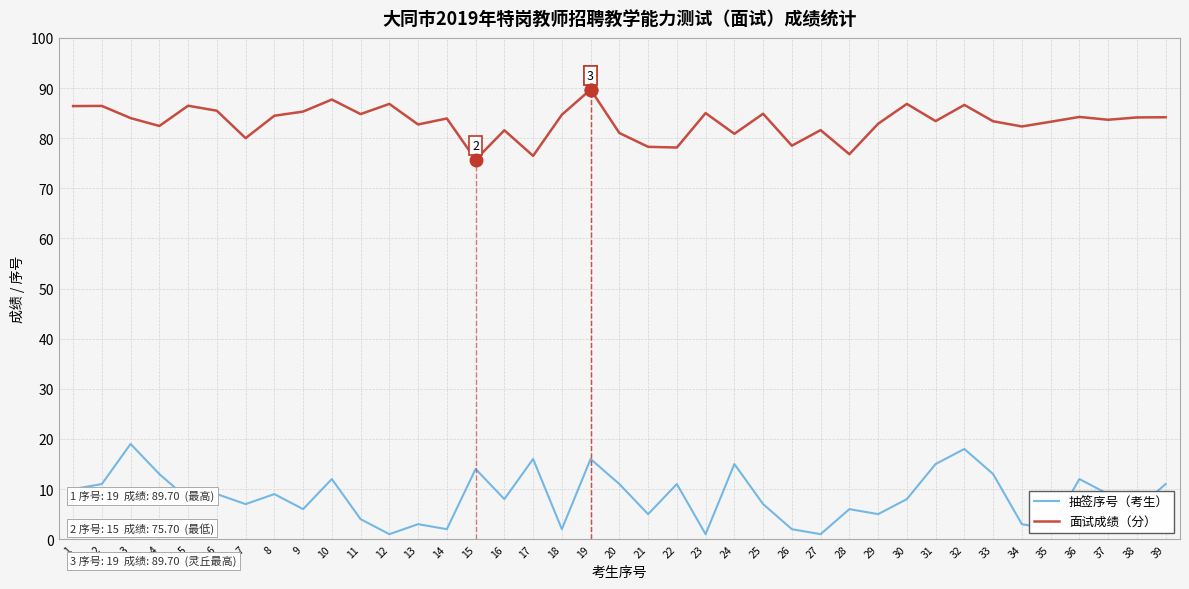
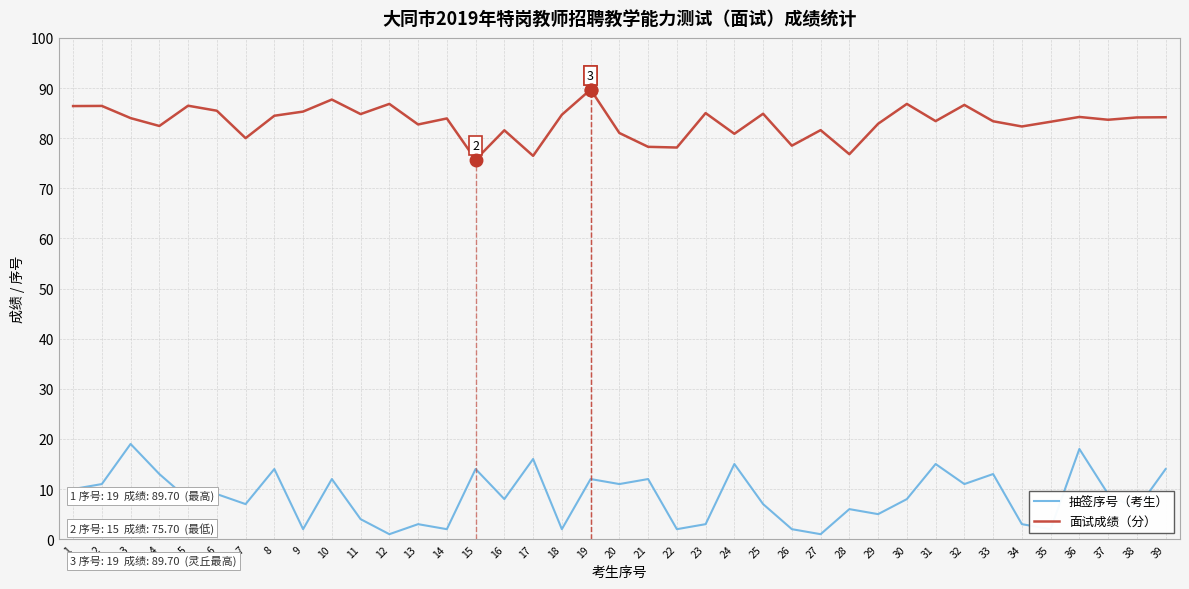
  {
    "抽签序号（考生）": {
      "2": 11,
      "3": 19,
      "4": 13,
      "7": 7,
-     "8": 9,
-     "9": 6,
+     "8": 14,
+     "9": 2,
      "10": 12,
      "11": 4,
      "12": 1,
      "13": 3,
      "14": 2,
      "15": 14,
      "16": 8,
      "17": 16,
      "18": 2,
-     "19": 16,
+     "19": 12,
      "20": 11,
-     "21": 5,
-     "22": 11,
-     "23": 1,
+     "21": 12,
+     "22": 2,
+     "23": 3,
      "24": 15,
      "25": 7,
      "26": 2,
      "27": 1,
      "28": 6,
      "29": 5,
      "30": 8,
      "31": 15,
-     "32": 18,
+     "32": 11,
      "33": 13,
      "34": 3,
-     "36": 12,
-     "39": 11
+     "36": 18,
+     "39": 14
    }
  }
